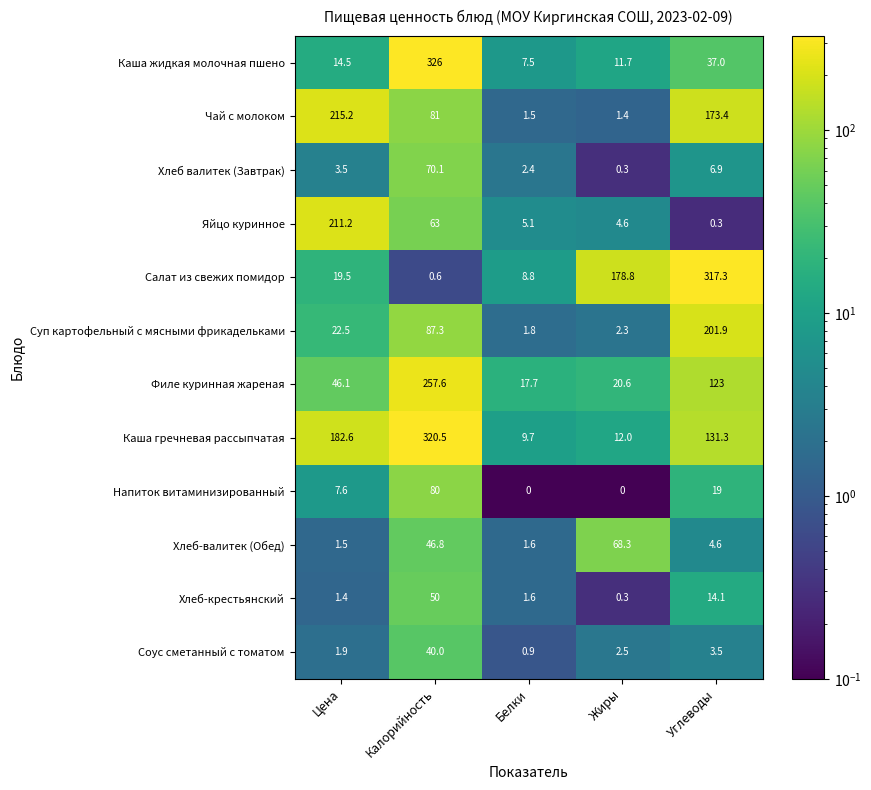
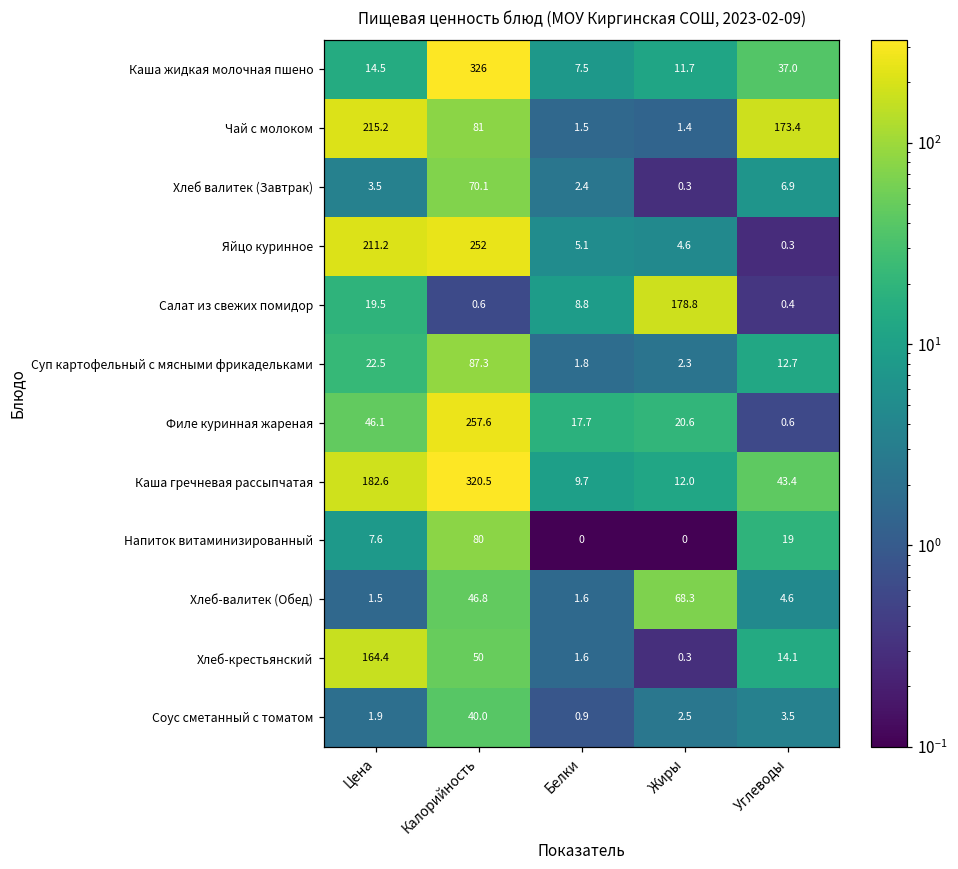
  {
    "Каша жидкая молочная пшено": {
      "Цена": 14.5,
      "Калорийность": 326,
      "Белки": 7.5,
      "Жиры": 11.7,
      "Углеводы": 37.0
    },
    "Чай с молоком": {
      "Цена": 215.2,
      "Калорийность": 81,
      "Белки": 1.5,
      "Жиры": 1.4,
      "Углеводы": 173.4
    },
    "Хлеб валитек (Завтрак)": {
      "Цена": 3.5,
      "Калорийность": 70.1,
      "Белки": 2.4,
      "Жиры": 0.3,
      "Углеводы": 6.9
    },
    "Яйцо куринное": {
      "Цена": 211.2,
-     "Калорийность": 63,
+     "Калорийность": 252,
      "Белки": 5.1,
      "Жиры": 4.6,
      "Углеводы": 0.3
    },
    "Салат из свежих помидор": {
      "Цена": 19.5,
      "Калорийность": 0.6,
      "Белки": 8.8,
      "Жиры": 178.8,
-     "Углеводы": 317.3
+     "Углеводы": 0.4
    },
    "Суп картофельный с мясными фрикадельками": {
      "Цена": 22.5,
      "Калорийность": 87.3,
      "Белки": 1.8,
      "Жиры": 2.3,
-     "Углеводы": 201.9
+     "Углеводы": 12.7
    },
    "Филе куринная жареная": {
      "Цена": 46.1,
      "Калорийность": 257.6,
      "Белки": 17.7,
      "Жиры": 20.6,
-     "Углеводы": 123
+     "Углеводы": 0.6
    },
    "Каша гречневая рассыпчатая": {
      "Цена": 182.6,
      "Калорийность": 320.5,
      "Белки": 9.7,
      "Жиры": 12.0,
-     "Углеводы": 131.3
+     "Углеводы": 43.4
    },
    "Напиток витаминизированный": {
      "Цена": 7.6,
      "Калорийность": 80,
      "Белки": 0,
      "Жиры": 0,
      "Углеводы": 19
    },
    "Хлеб-валитек (Обед)": {
      "Цена": 1.5,
      "Калорийность": 46.8,
      "Белки": 1.6,
      "Жиры": 68.3,
      "Углеводы": 4.6
    },
    "Хлеб-крестьянский": {
-     "Цена": 1.4,
+     "Цена": 164.4,
      "Калорийность": 50,
      "Белки": 1.6,
      "Жиры": 0.3,
      "Углеводы": 14.1
    },
    "Соус сметанный с томатом": {
      "Цена": 1.9,
      "Калорийность": 40.0,
      "Белки": 0.9,
      "Жиры": 2.5,
      "Углеводы": 3.5
    }
  }
